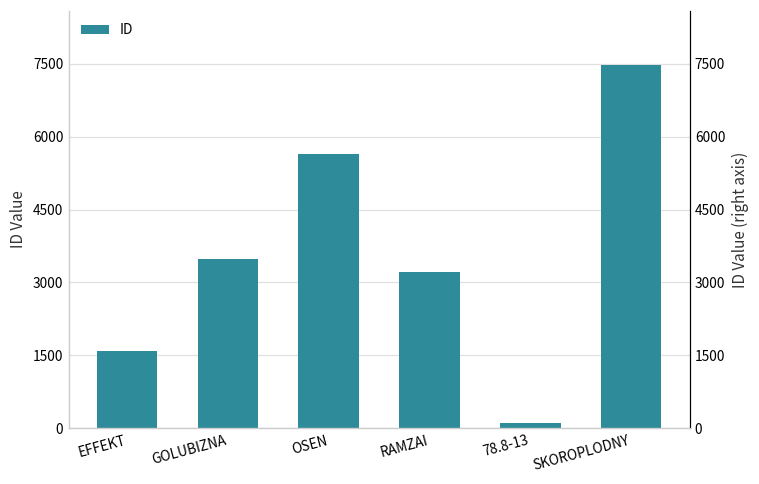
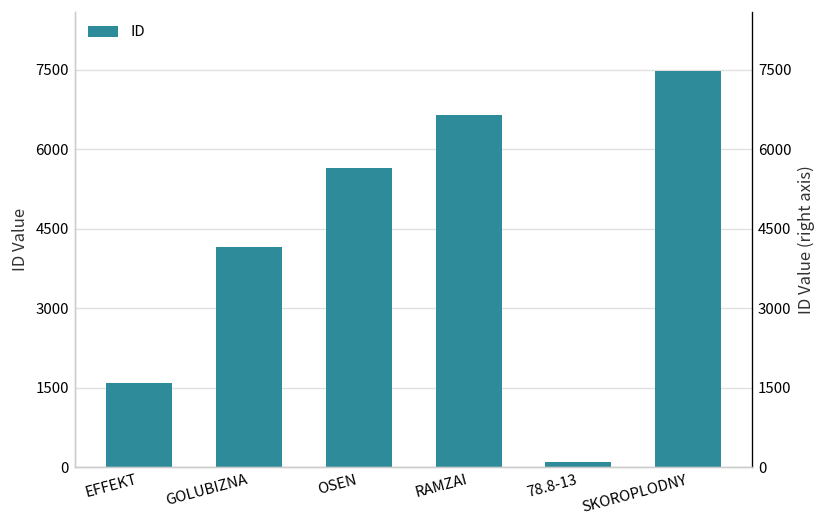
  {
    "EFFEKT": 1600,
-   "GOLUBIZNA": 3500,
+   "GOLUBIZNA": 4100,
    "OSEN": 5600,
-   "RAMZAI": 3200,
+   "RAMZAI": 6600,
    "78.8-13": 100,
    "SKOROPLODNY": 7500
  }
